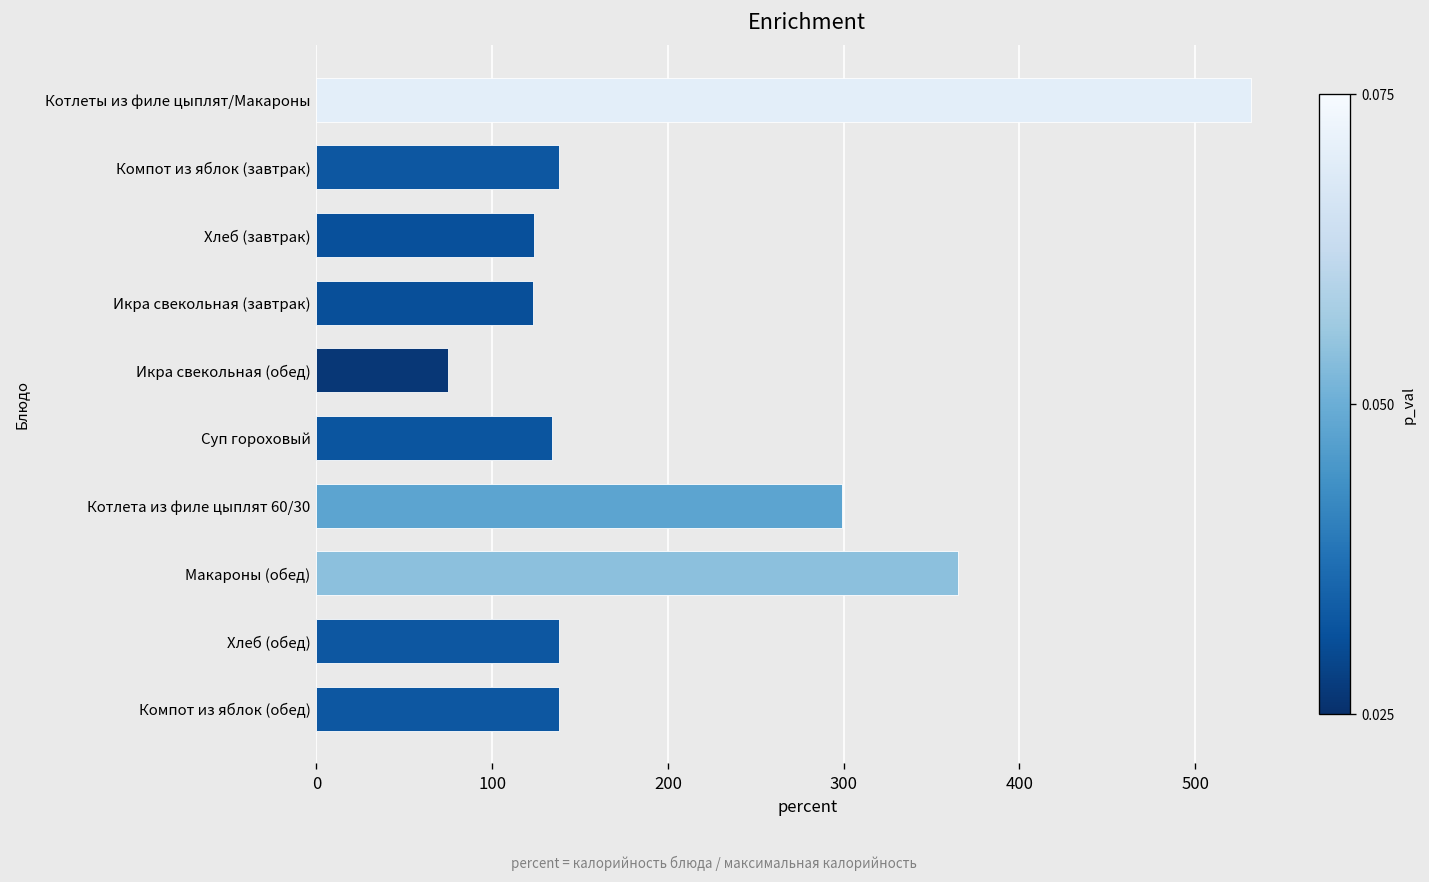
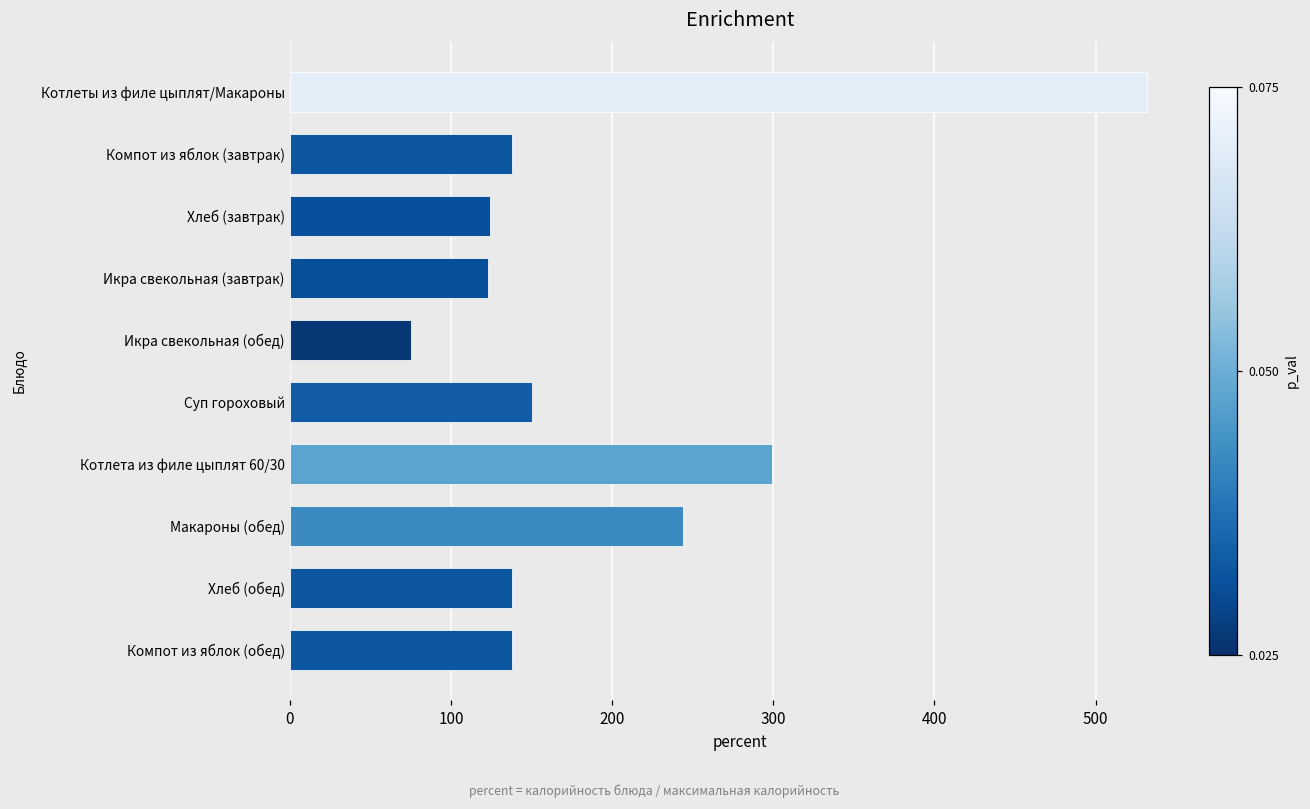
  {
    "Котлеты из филе цыплят/Макароны": 532,
    "Компот из яблок (завтрак)": 138,
    "Хлеб (завтрак)": 124,
    "Икра свекольная (завтрак)": 123,
    "Икра свекольная (обед)": 75,
-   "Суп гороховый": 134,
+   "Суп гороховый": 150,
    "Котлета из филе цыплят 60/30": 299,
-   "Макароны (обед)": 365,
+   "Макароны (обед)": 244,
    "Хлеб (обед)": 138,
    "Компот из яблок (обед)": 138
  }
